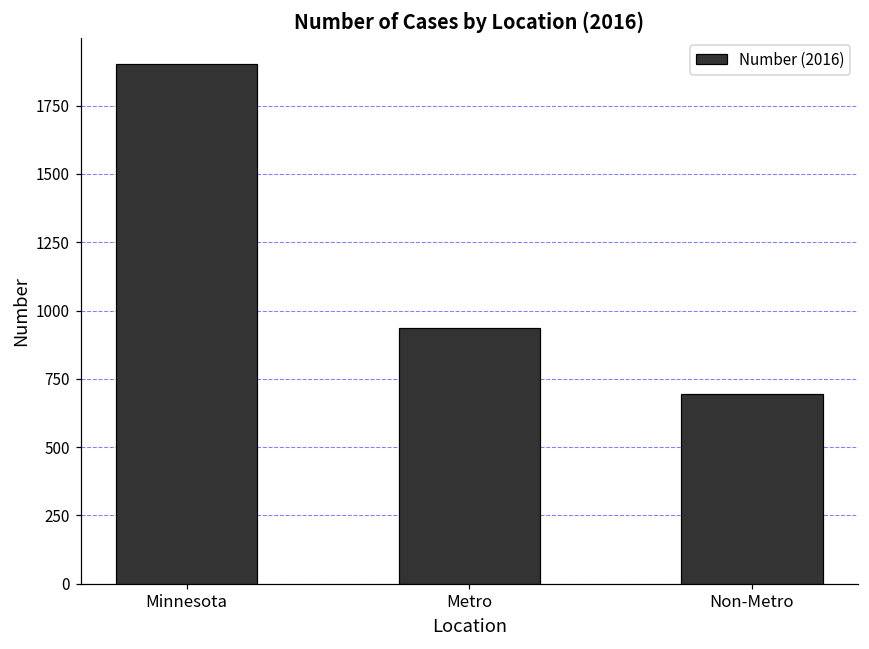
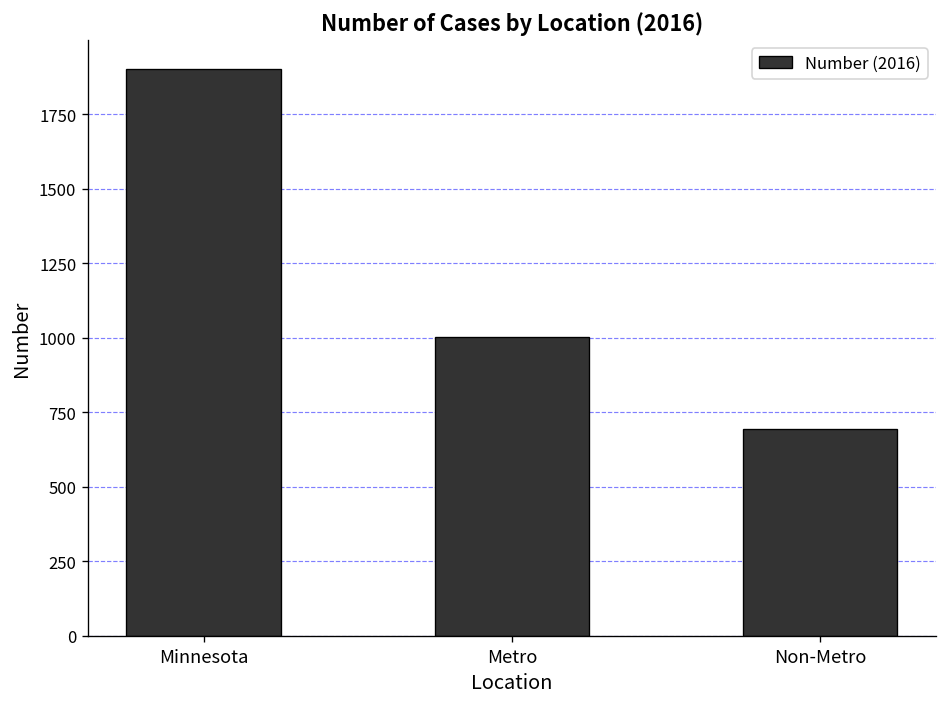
  {
    "Minnesota": 1900,
-   "Metro": 940,
+   "Metro": 1000,
    "Non-Metro": 690
  }
